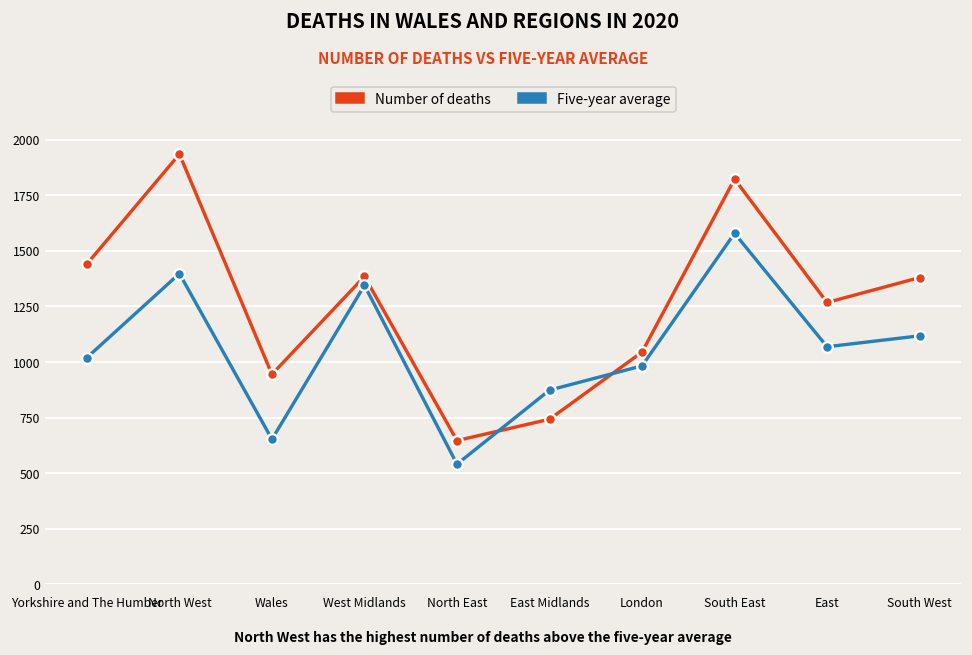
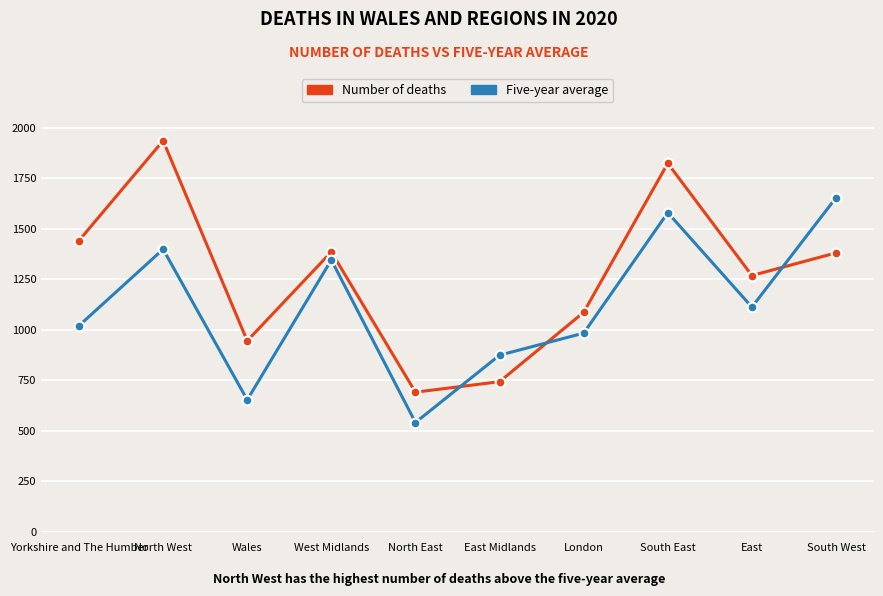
  {
    "Number of deaths": {
      "Yorkshire and The Humber": 1440,
      "Wales": 950,
      "West Midlands": 1390,
-     "North East": 650,
+     "North East": 690,
      "East Midlands": 740,
-     "London": 1050,
+     "London": 1090,
      "South East": 1820,
      "East": 1270,
      "South West": 1380
    },
    "Five-year average": {
      "Yorkshire and The Humber": 1020,
      "Wales": 650,
      "West Midlands": 1350,
      "North East": 540,
      "East Midlands": 870,
      "London": 980,
      "South East": 1580,
-     "East": 1070,
-     "South West": 1120
+     "East": 1110,
+     "South West": 1650
    }
  }
